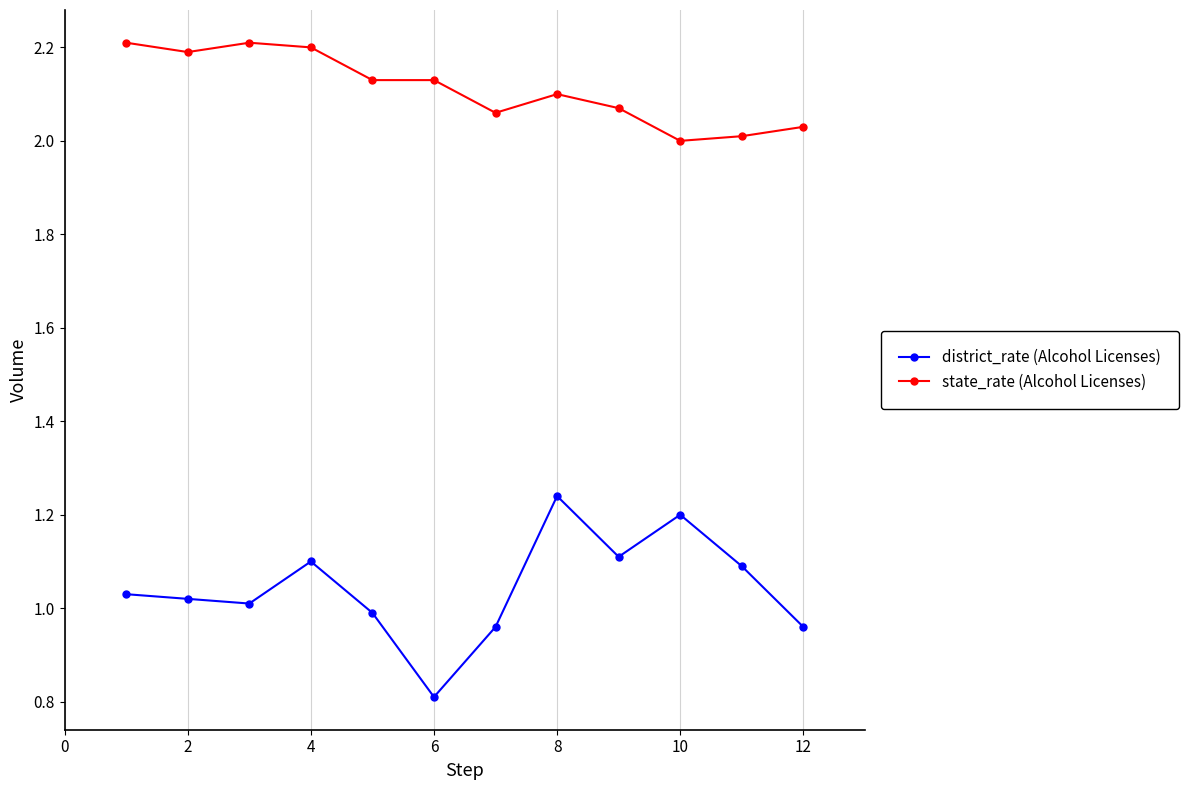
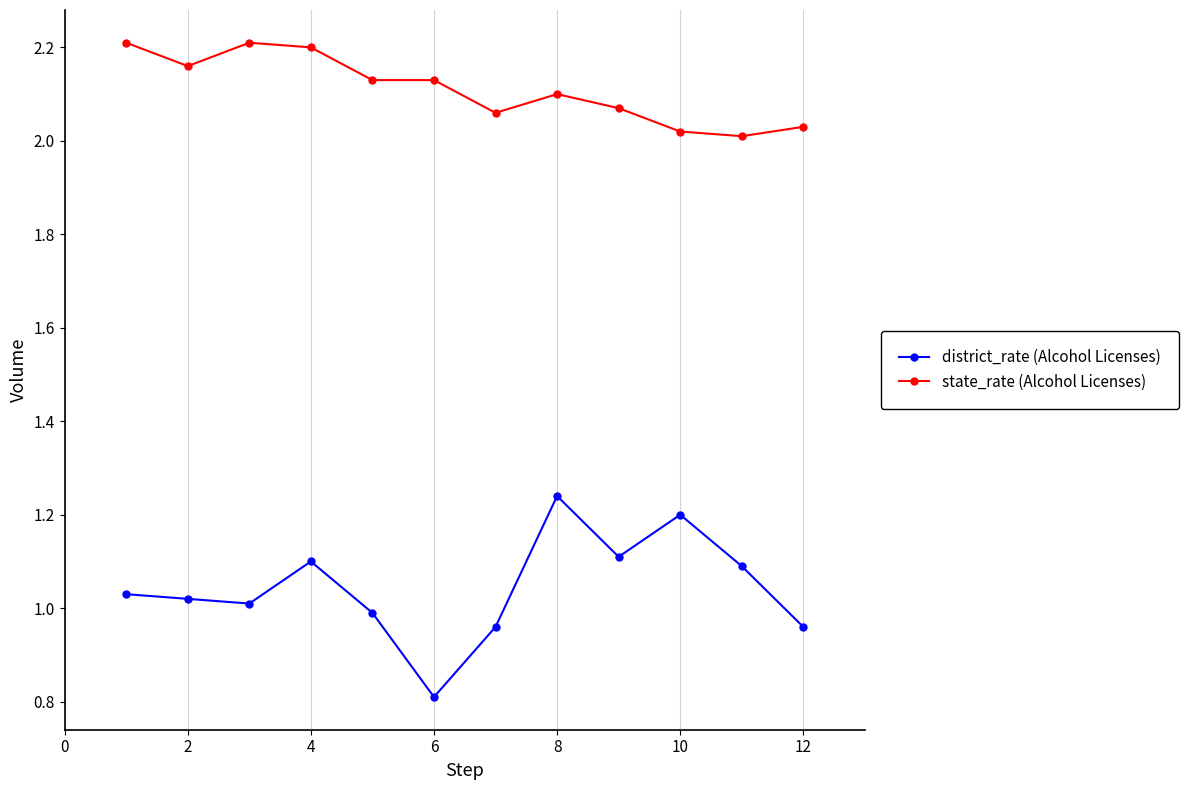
  {
    "district_rate (Alcohol Licenses)": {
      "2": 1.02,
      "4": 1.10,
      "6": 0.81,
      "8": 1.24,
      "10": 1.20,
      "12": 0.96
    },
    "state_rate (Alcohol Licenses)": {
-     "2": 2.19,
+     "2": 2.16,
      "4": 2.20,
      "6": 2.13,
      "8": 2.10,
-     "10": 2.00,
+     "10": 2.02,
      "12": 2.03
    }
  }
